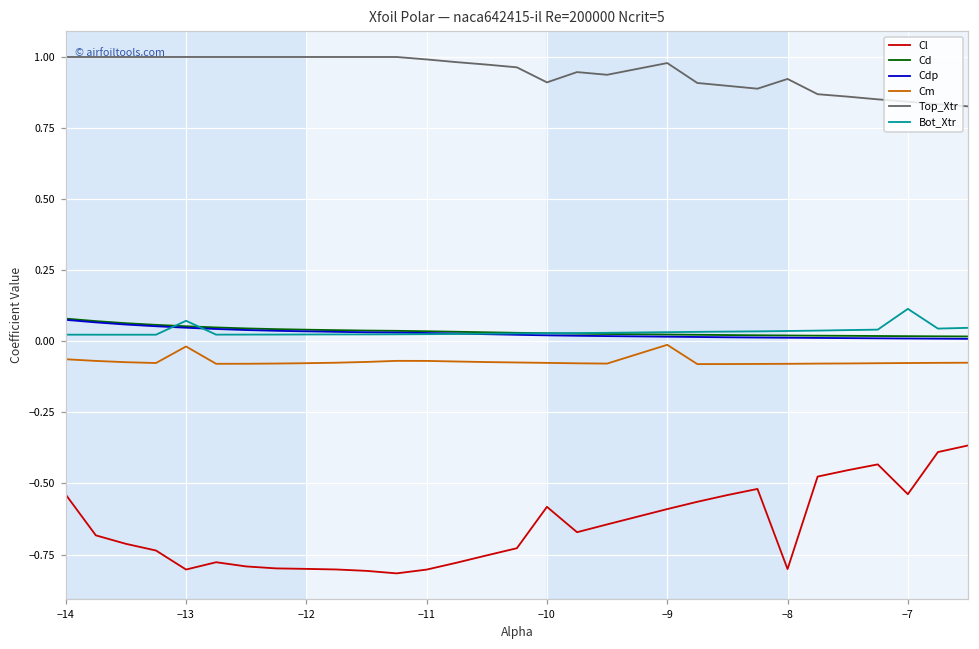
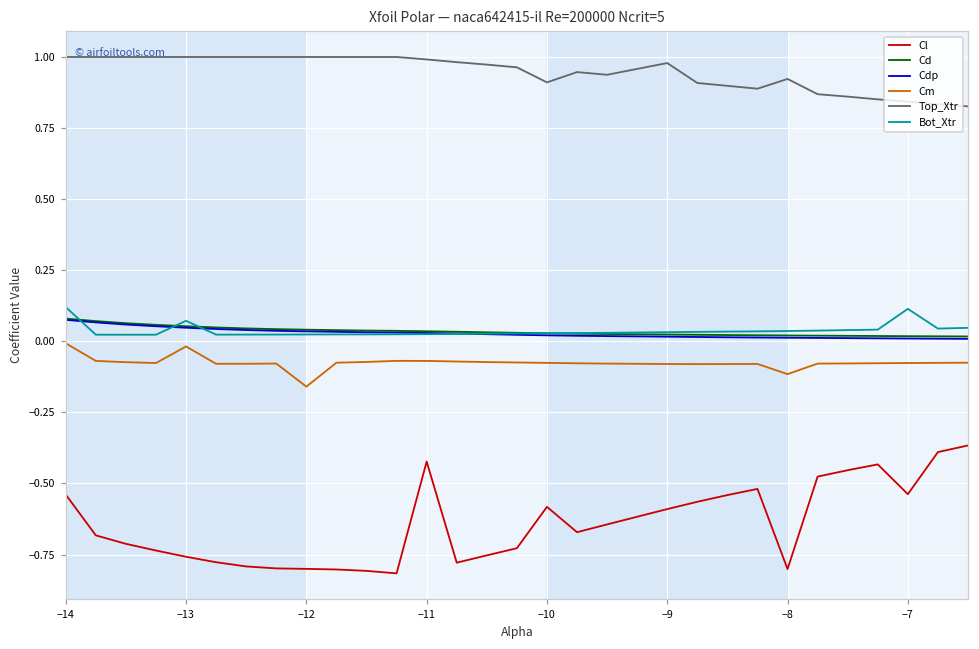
  {
    "Cl": {
      "−14": -0.54,
-     "−13": -0.80,
+     "−13": -0.76,
      "−12": -0.80,
-     "−11": -0.80,
+     "−11": -0.42,
      "−10": -0.58,
      "−9": -0.59,
      "−8": -0.80,
      "−7": -0.54
    },
    "Cm": {
-     "−14": -0.06,
+     "−14": -0.01,
      "−13": -0.02,
-     "−12": -0.08,
+     "−12": -0.16,
      "−11": -0.07,
      "−10": -0.08,
-     "−9": -0.01,
-     "−8": -0.08,
+     "−9": -0.08,
+     "−8": -0.12,
      "−7": -0.08
    },
    "Top_Xtr": {
      "−14": 1.00,
      "−13": 1.00,
      "−12": 1.00,
      "−11": 0.99,
      "−10": 0.91,
      "−9": 0.98,
      "−8": 0.92
    },
    "Bot_Xtr": {
-     "−14": 0.02,
+     "−14": 0.12,
      "−13": 0.07,
      "−12": 0.02,
      "−8": 0.04,
      "−7": 0.11
    }
  }
